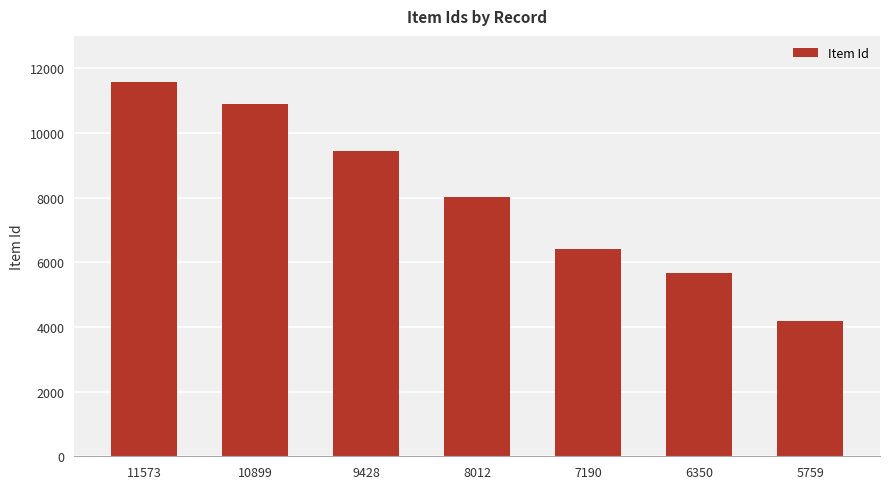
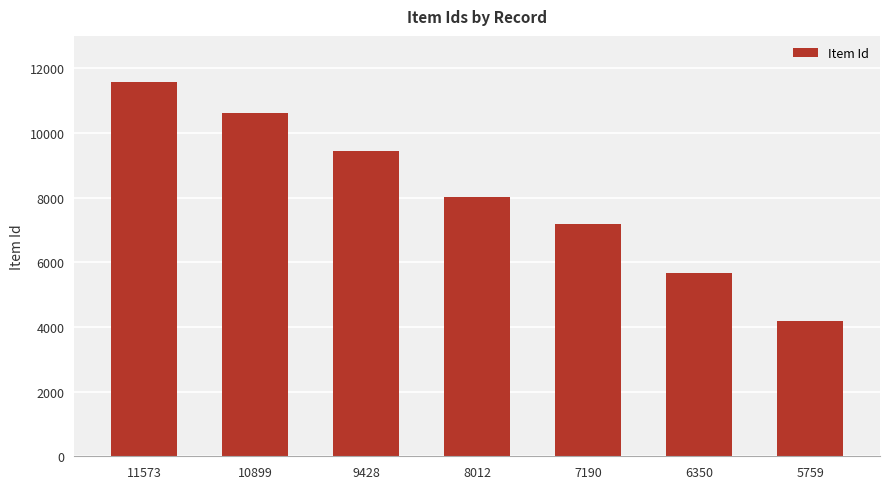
  {
    "11573": 11600,
-   "10899": 10900,
+   "10899": 10600,
    "9428": 9400,
    "8012": 8000,
-   "7190": 6400,
+   "7190": 7200,
    "6350": 5700,
    "5759": 4200
  }
